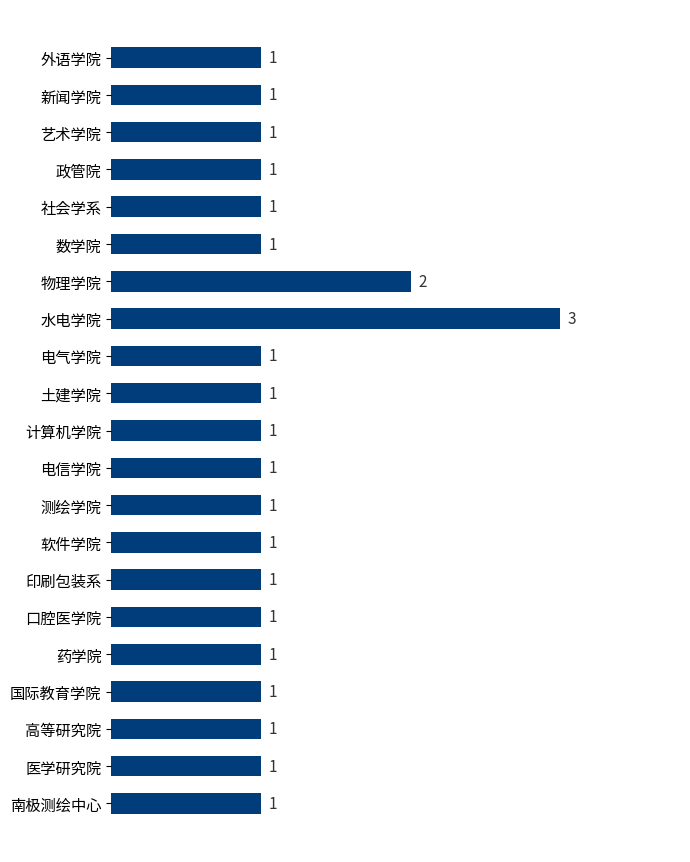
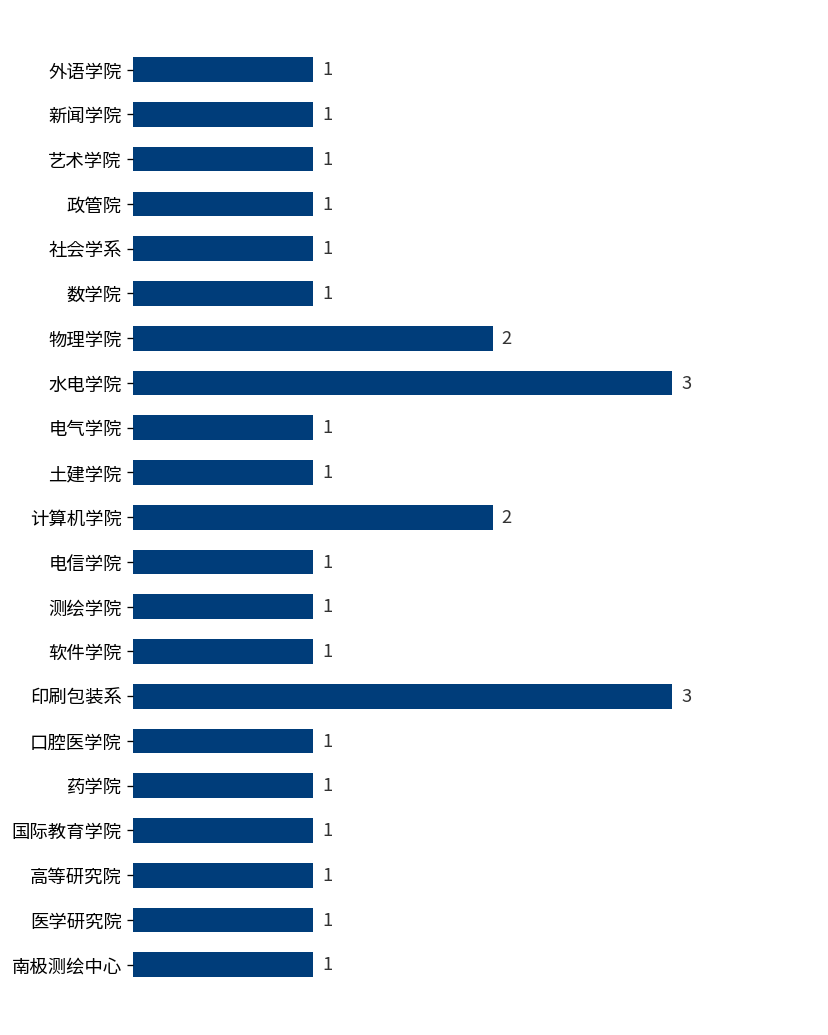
  {
    "外语学院": 1,
    "新闻学院": 1,
    "艺术学院": 1,
    "政管院": 1,
    "社会学系": 1,
    "数学院": 1,
    "物理学院": 2,
    "水电学院": 3,
    "电气学院": 1,
    "土建学院": 1,
-   "计算机学院": 1,
+   "计算机学院": 2,
    "电信学院": 1,
    "测绘学院": 1,
    "软件学院": 1,
-   "印刷包装系": 1,
+   "印刷包装系": 3,
    "口腔医学院": 1,
    "药学院": 1,
    "国际教育学院": 1,
    "高等研究院": 1,
    "医学研究院": 1,
    "南极测绘中心": 1
  }
